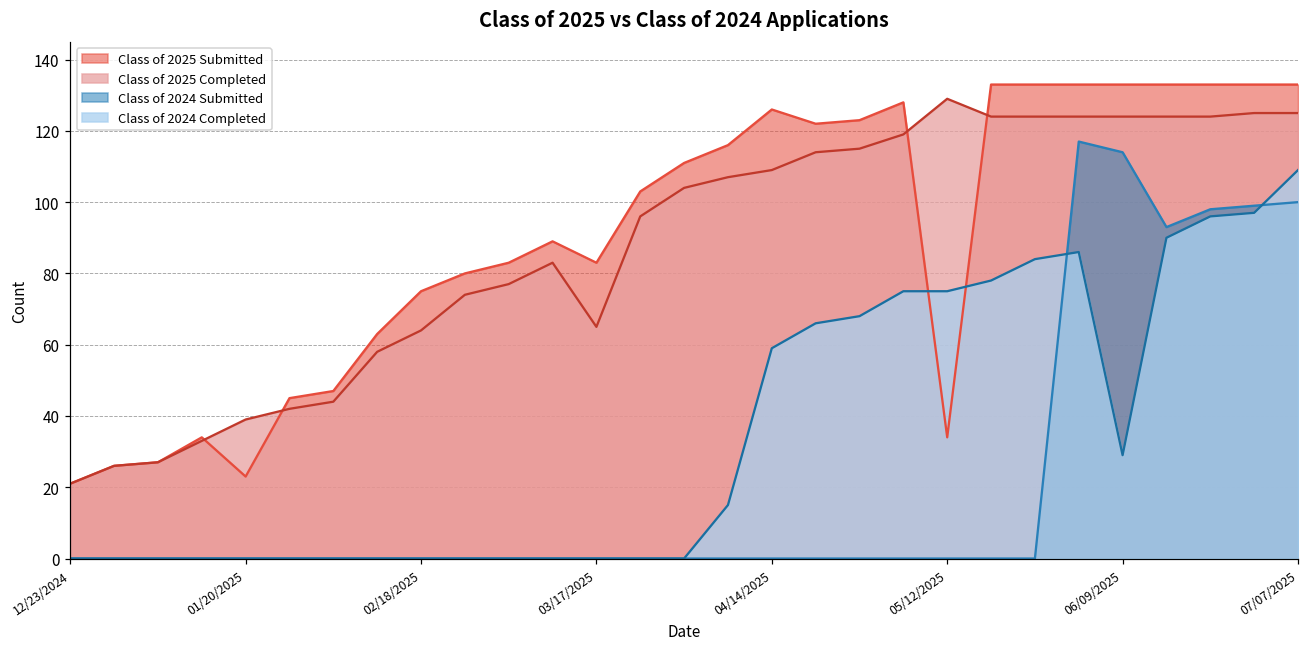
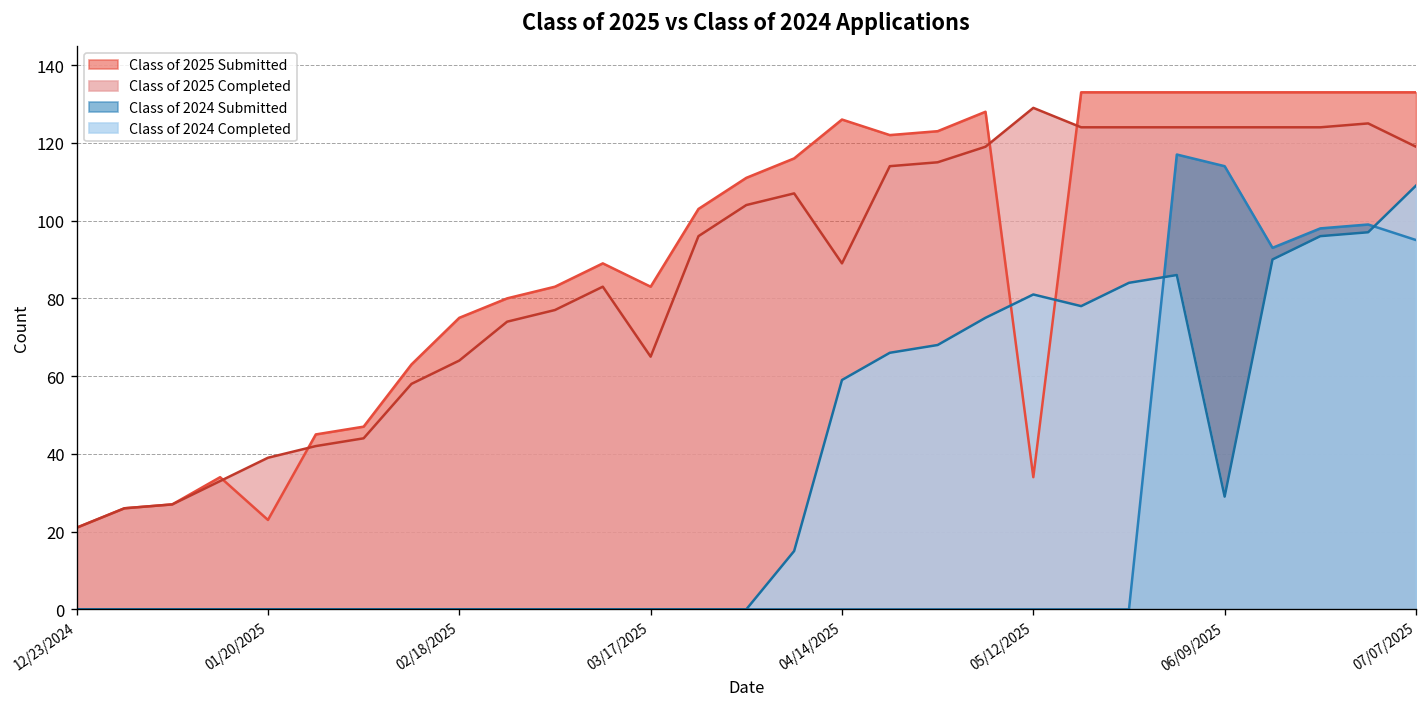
  {
    "Class of 2025 Submitted": {
      "01/20/2025": 23,
      "02/18/2025": 75,
      "03/17/2025": 83,
      "04/14/2025": 126,
      "05/12/2025": 34,
      "06/09/2025": 133,
      "07/07/2025": 133
    },
    "Class of 2025 Completed": {
      "01/20/2025": 39,
      "02/18/2025": 64,
      "03/17/2025": 65,
-     "04/14/2025": 109,
+     "04/14/2025": 89,
      "05/12/2025": 129,
      "06/09/2025": 124,
-     "07/07/2025": 125
+     "07/07/2025": 119
    },
    "Class of 2024 Submitted": {
      "04/14/2025": 0,
      "05/12/2025": 0,
      "06/09/2025": 114,
-     "07/07/2025": 100
+     "07/07/2025": 95
    },
    "Class of 2024 Completed": {
      "04/14/2025": 59,
-     "05/12/2025": 75,
+     "05/12/2025": 81,
      "06/09/2025": 29,
      "07/07/2025": 109
    }
  }
